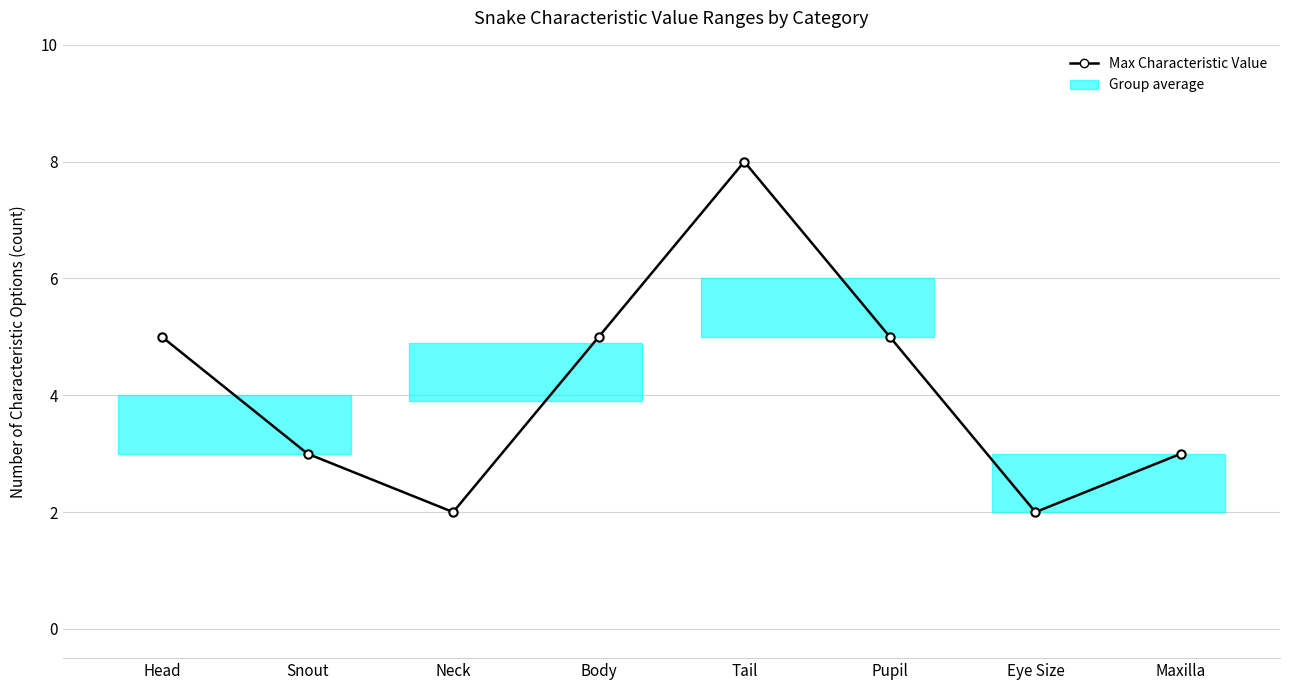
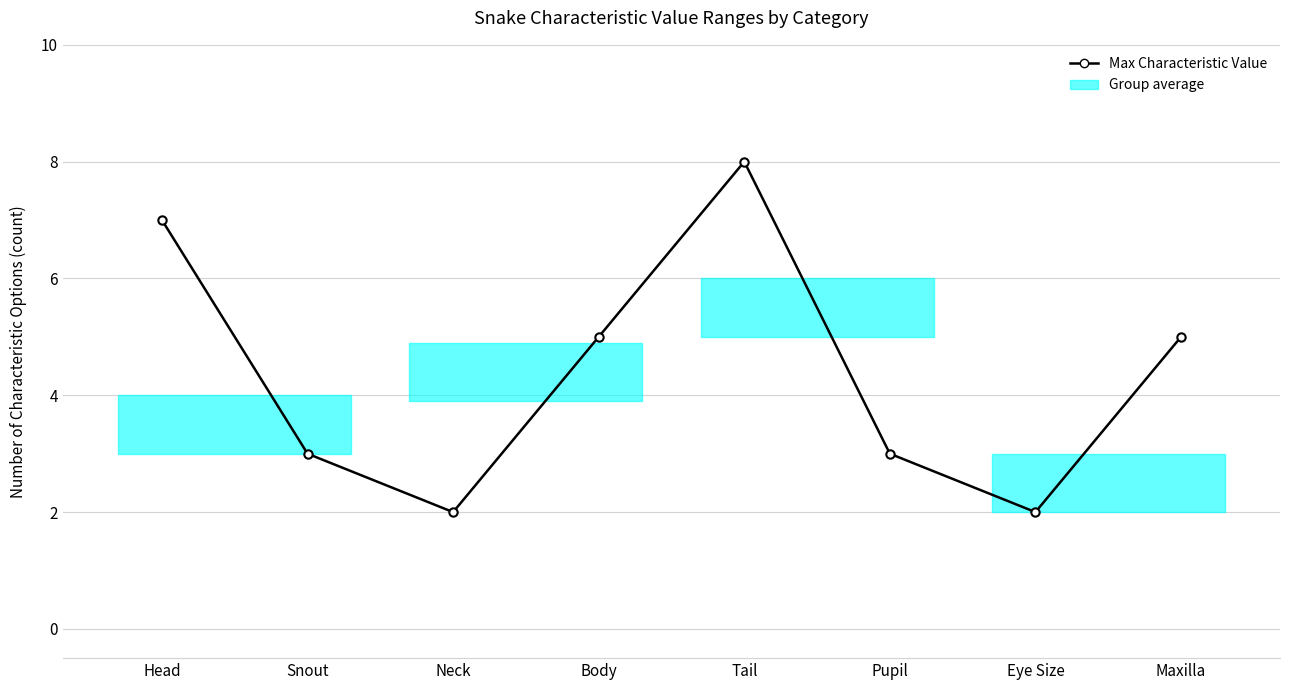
  {
    "Max Characteristic Value": {
-     "Head": 5,
+     "Head": 7,
      "Snout": 3,
      "Neck": 2,
      "Body": 5,
      "Tail": 8,
-     "Pupil": 5,
+     "Pupil": 3,
      "Eye Size": 2,
-     "Maxilla": 3
+     "Maxilla": 5
    }
  }
